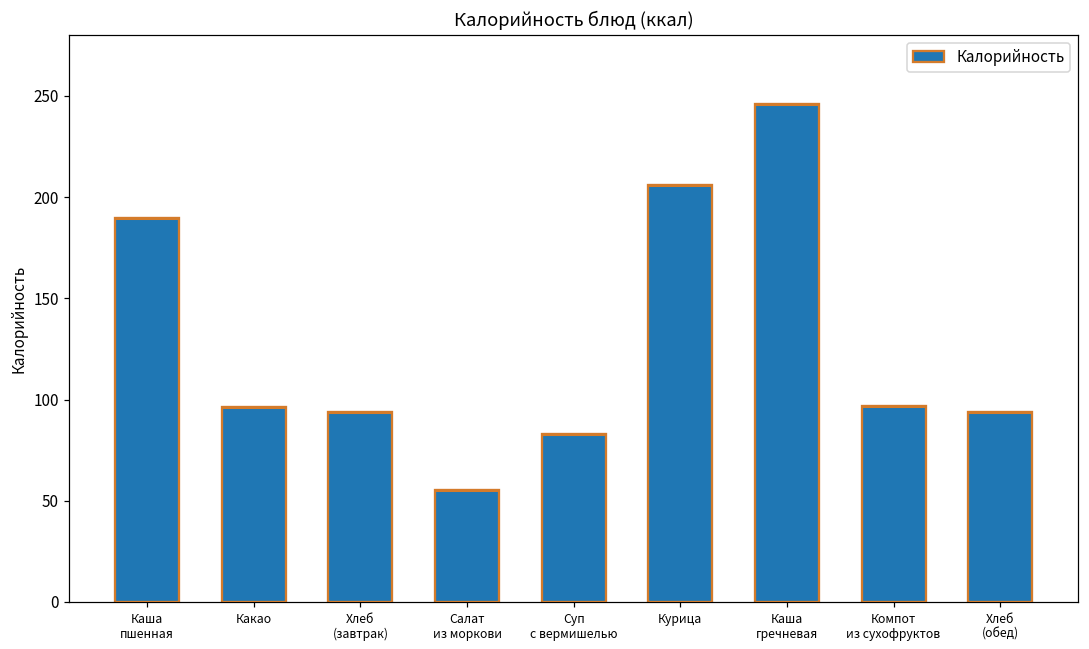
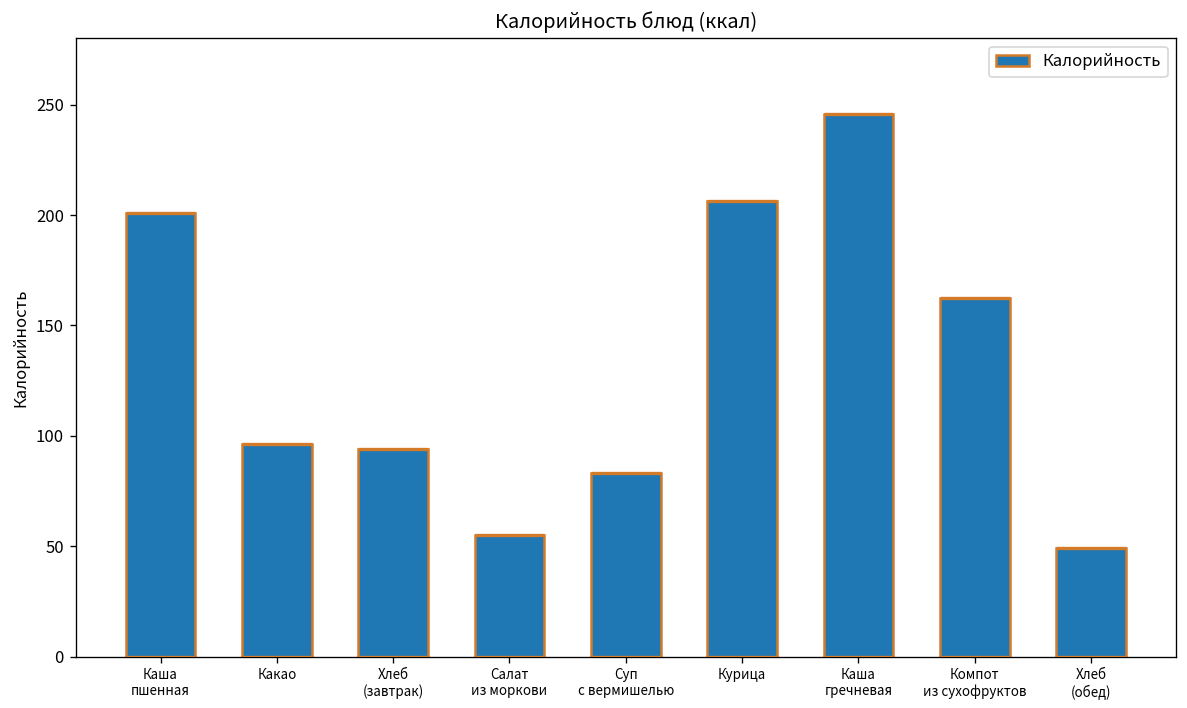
  {
-   "Каша пшенная": 190,
+   "Каша пшенная": 201,
    "Какао": 96,
    "Хлеб (завтрак)": 94,
    "Салат из моркови": 55,
    "Суп с вермишелью": 83,
    "Курица": 206,
    "Каша гречневая": 246,
-   "Компот из сухофруктов": 97,
-   "Хлеб (обед)": 94
+   "Компот из сухофруктов": 163,
+   "Хлеб (обед)": 49
  }
